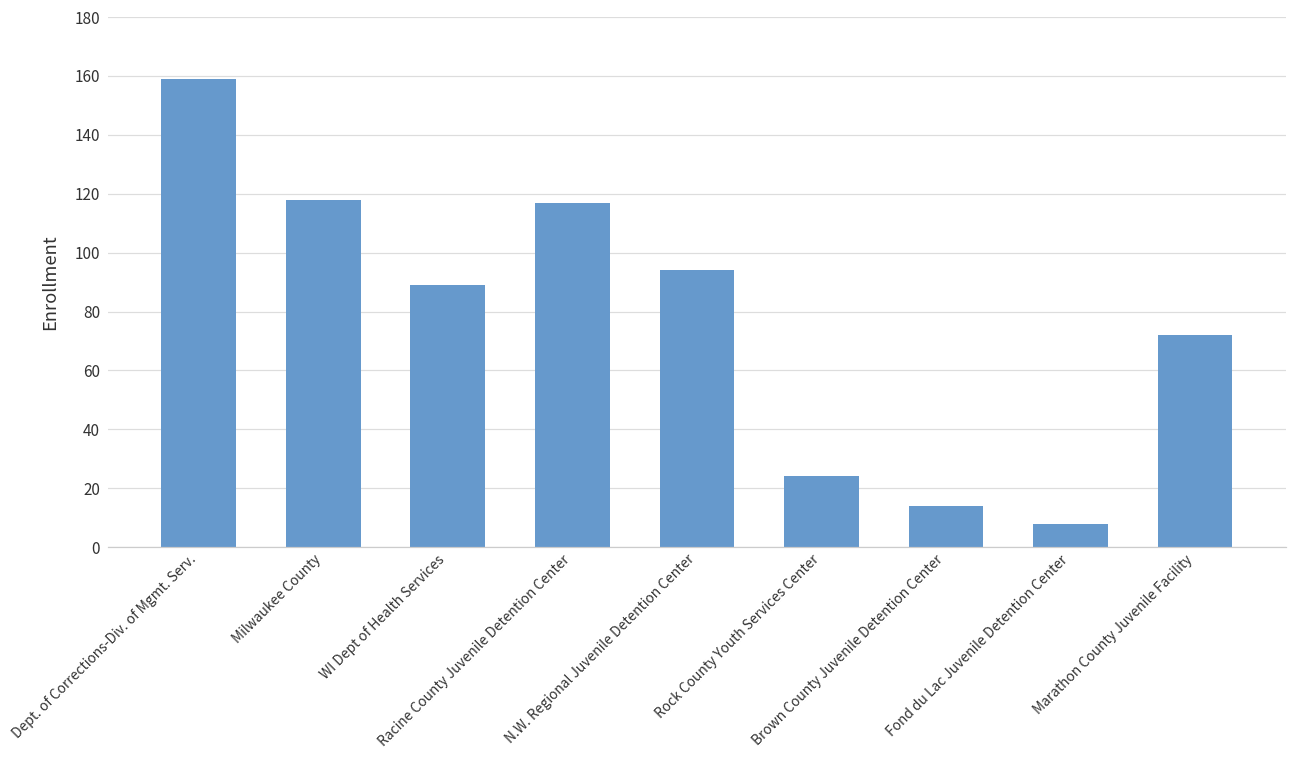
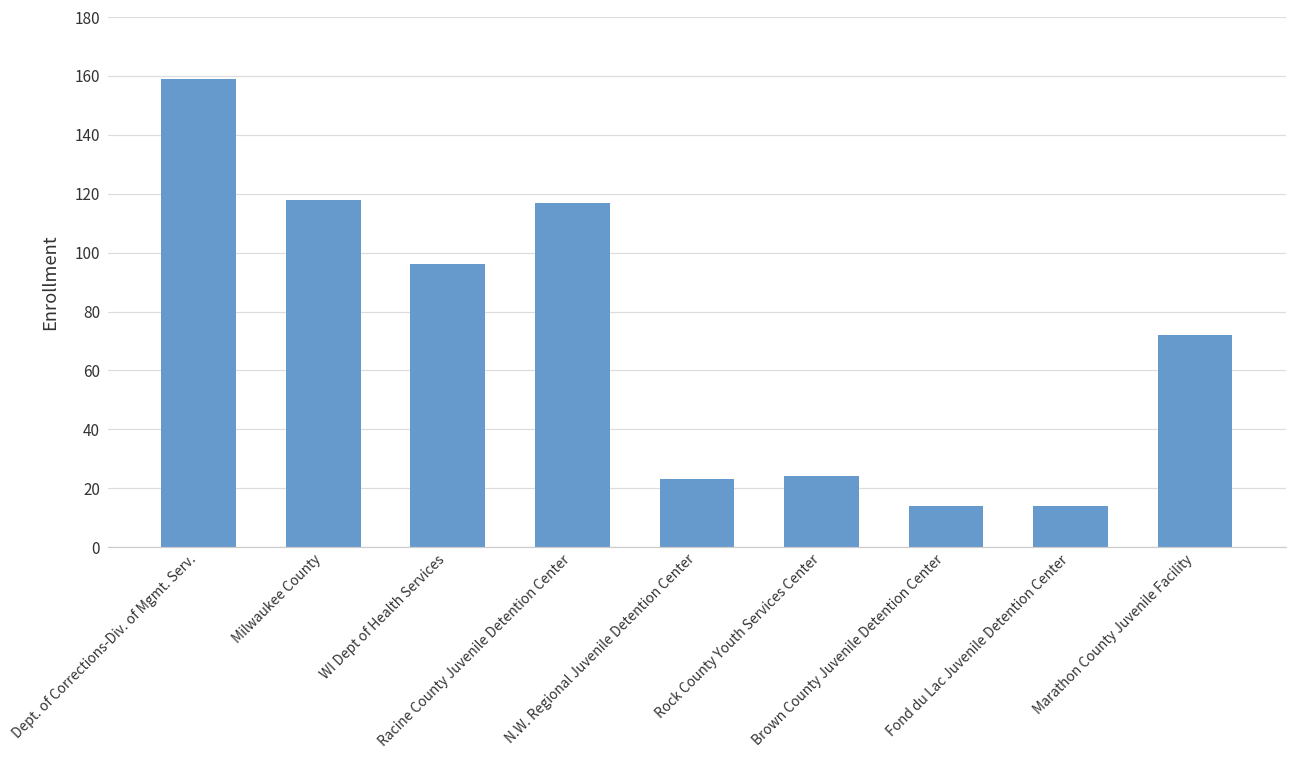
  {
    "Dept. of Corrections-Div. of Mgmt. Serv.": 159,
    "Milwaukee County": 118,
-   "WI Dept of Health Services": 89,
+   "WI Dept of Health Services": 96,
    "Racine County Juvenile Detention Center": 117,
-   "N.W. Regional Juvenile Detention Center": 94,
+   "N.W. Regional Juvenile Detention Center": 23,
    "Rock County Youth Services Center": 24,
    "Brown County Juvenile Detention Center": 14,
-   "Fond du Lac Juvenile Detention Center": 8,
+   "Fond du Lac Juvenile Detention Center": 14,
    "Marathon County Juvenile Facility": 72
  }
